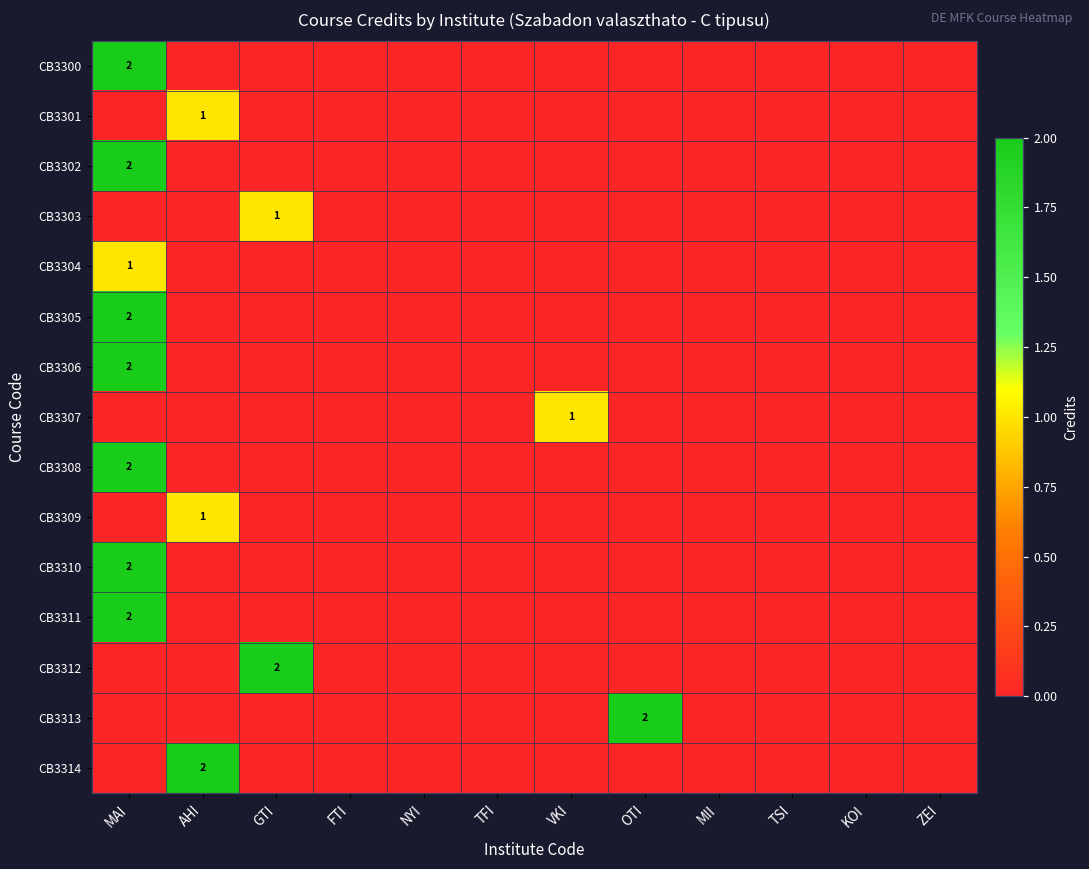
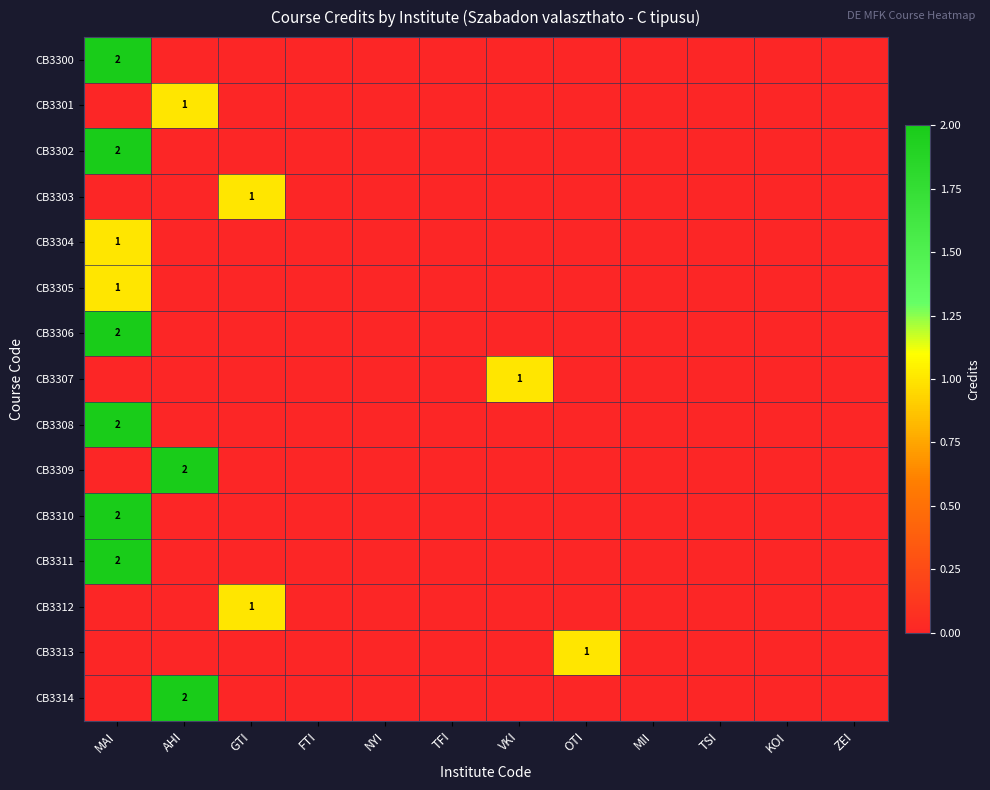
  {
    "CB3300": {
      "MAI": 2
    },
    "CB3301": {
      "AHI": 1
    },
    "CB3302": {
      "MAI": 2
    },
    "CB3303": {
      "GTI": 1
    },
    "CB3304": {
      "MAI": 1
    },
    "CB3305": {
-     "MAI": 2
+     "MAI": 1
    },
    "CB3306": {
      "MAI": 2
    },
    "CB3307": {
      "VKI": 1
    },
    "CB3308": {
      "MAI": 2
    },
    "CB3309": {
-     "AHI": 1
+     "AHI": 2
    },
    "CB3310": {
      "MAI": 2
    },
    "CB3311": {
      "MAI": 2
    },
    "CB3312": {
-     "GTI": 2
+     "GTI": 1
    },
    "CB3313": {
-     "OTI": 2
+     "OTI": 1
    },
    "CB3314": {
      "AHI": 2
    }
  }
